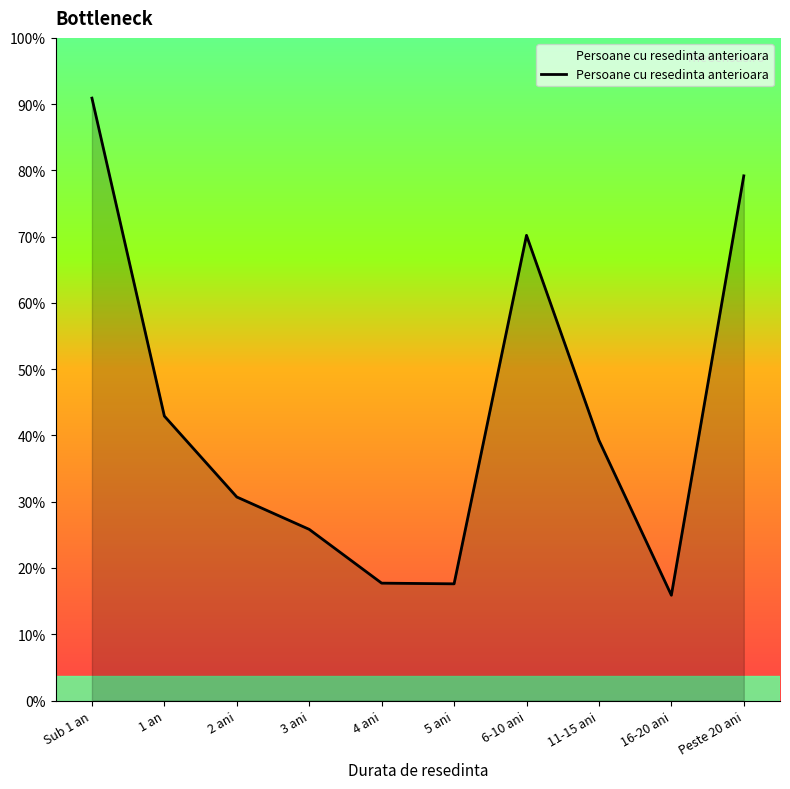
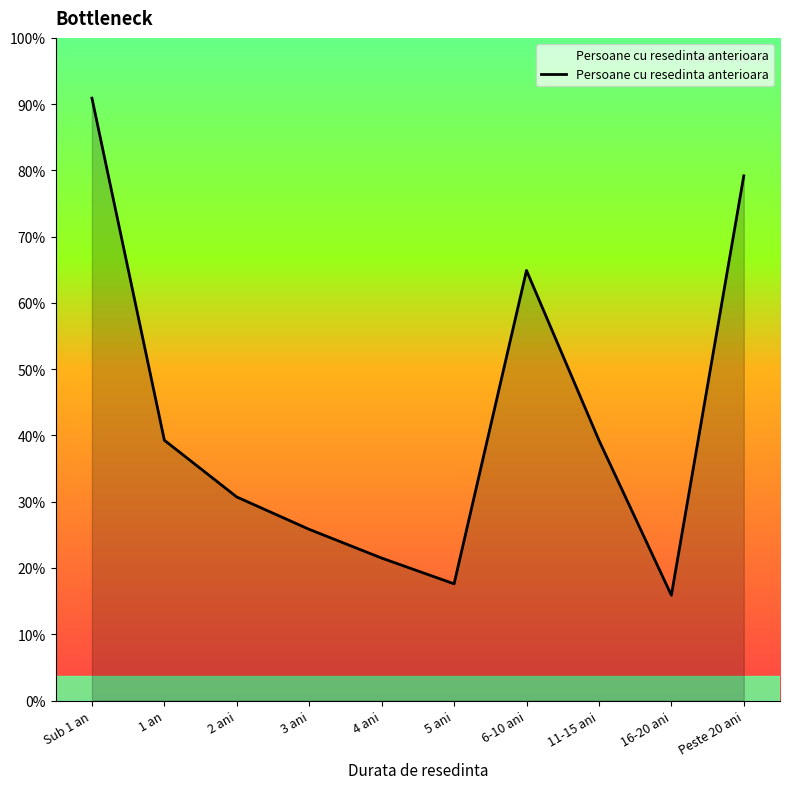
  {
    "Sub 1 an": "91%",
-   "1 an": "43%",
+   "1 an": "39%",
    "2 ani": "31%",
    "3 ani": "26%",
-   "4 ani": "18%",
+   "4 ani": "21%",
    "5 ani": "18%",
-   "6-10 ani": "70%",
+   "6-10 ani": "65%",
    "11-15 ani": "39%",
    "16-20 ani": "16%",
    "Peste 20 ani": "79%"
  }
